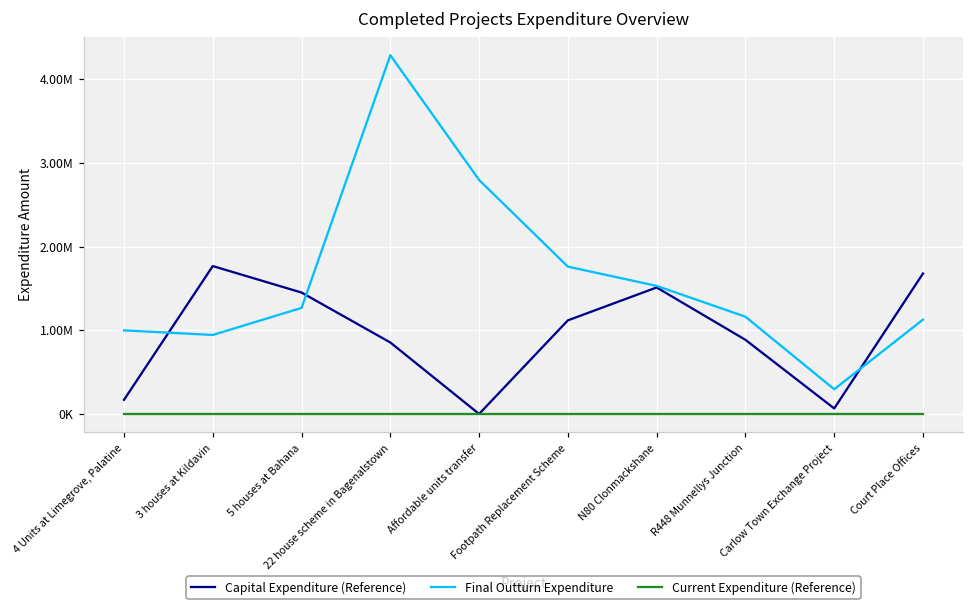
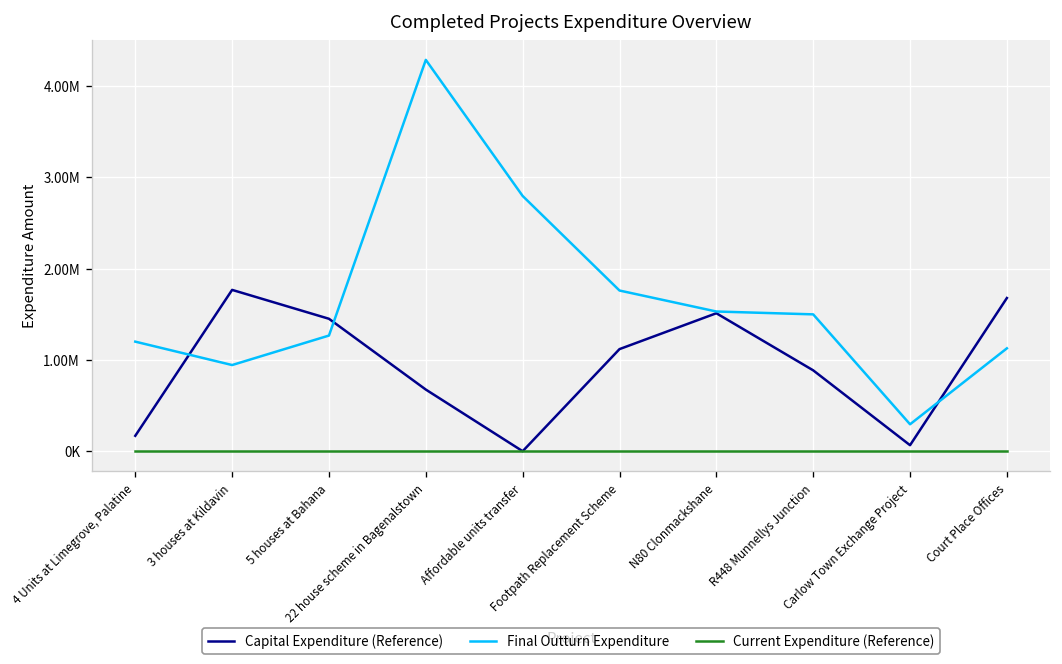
  {
    "Capital Expenditure (Reference)": {
      "4 Units at Limegrove, Palatine": 200000,
      "3 houses at Kildavin": 1800000,
      "5 houses at Bahana": 1500000,
-     "22 house scheme in Bagenalstown": 900000,
+     "22 house scheme in Bagenalstown": 700000,
      "Footpath Replacement Scheme": 1100000,
      "R448 Munnellys Junction": 900000,
      "Carlow Town Exchange Project": 100000,
      "Court Place Offices": 1700000
    },
    "Final Outturn Expenditure": {
-     "4 Units at Limegrove, Palatine": 1000000,
+     "4 Units at Limegrove, Palatine": 1200000,
      "3 houses at Kildavin": 900000,
      "5 houses at Bahana": 1300000,
      "22 house scheme in Bagenalstown": 4300000,
      "Affordable units transfer": 2800000,
      "Footpath Replacement Scheme": 1800000,
-     "R448 Munnellys Junction": 1200000,
+     "R448 Munnellys Junction": 1500000,
      "Carlow Town Exchange Project": 300000,
      "Court Place Offices": 1100000
    },
    "Current Expenditure (Reference)": {
      "4 Units at Limegrove, Palatine": 0,
      "3 houses at Kildavin": 0,
      "5 houses at Bahana": 0,
      "22 house scheme in Bagenalstown": 0,
      "Footpath Replacement Scheme": 0,
      "N80 Clonmackshane": 0,
      "R448 Munnellys Junction": 0,
      "Carlow Town Exchange Project": 0,
      "Court Place Offices": 0
    }
  }
